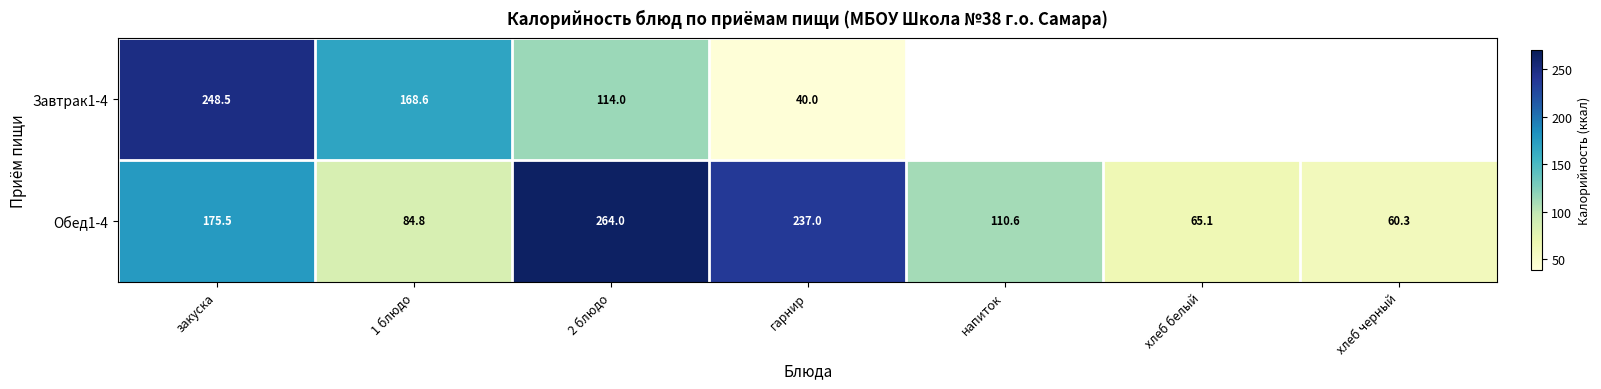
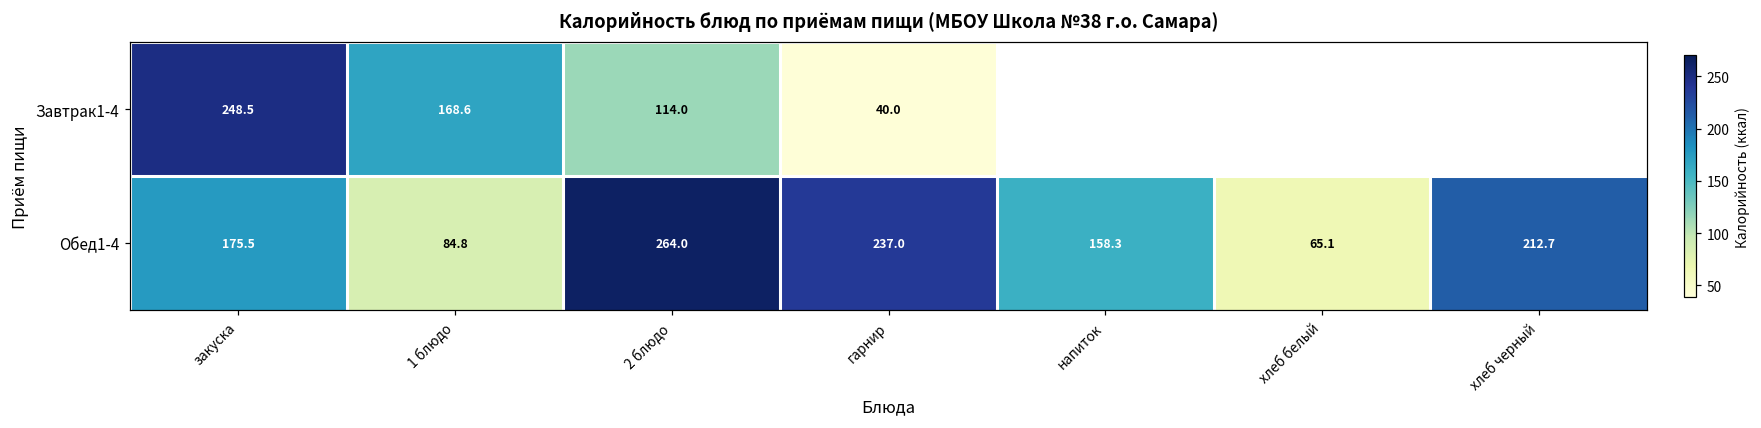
  {
    "Завтрак1-4": {
      "закуска": 248.5,
      "1 блюдо": 168.6,
      "2 блюдо": 114.0,
      "гарнир": 40.0
    },
    "Обед1-4": {
      "закуска": 175.5,
      "1 блюдо": 84.8,
      "2 блюдо": 264.0,
      "гарнир": 237.0,
-     "напиток": 110.6,
+     "напиток": 158.3,
      "хлеб белый": 65.1,
-     "хлеб черный": 60.3
+     "хлеб черный": 212.7
    }
  }
